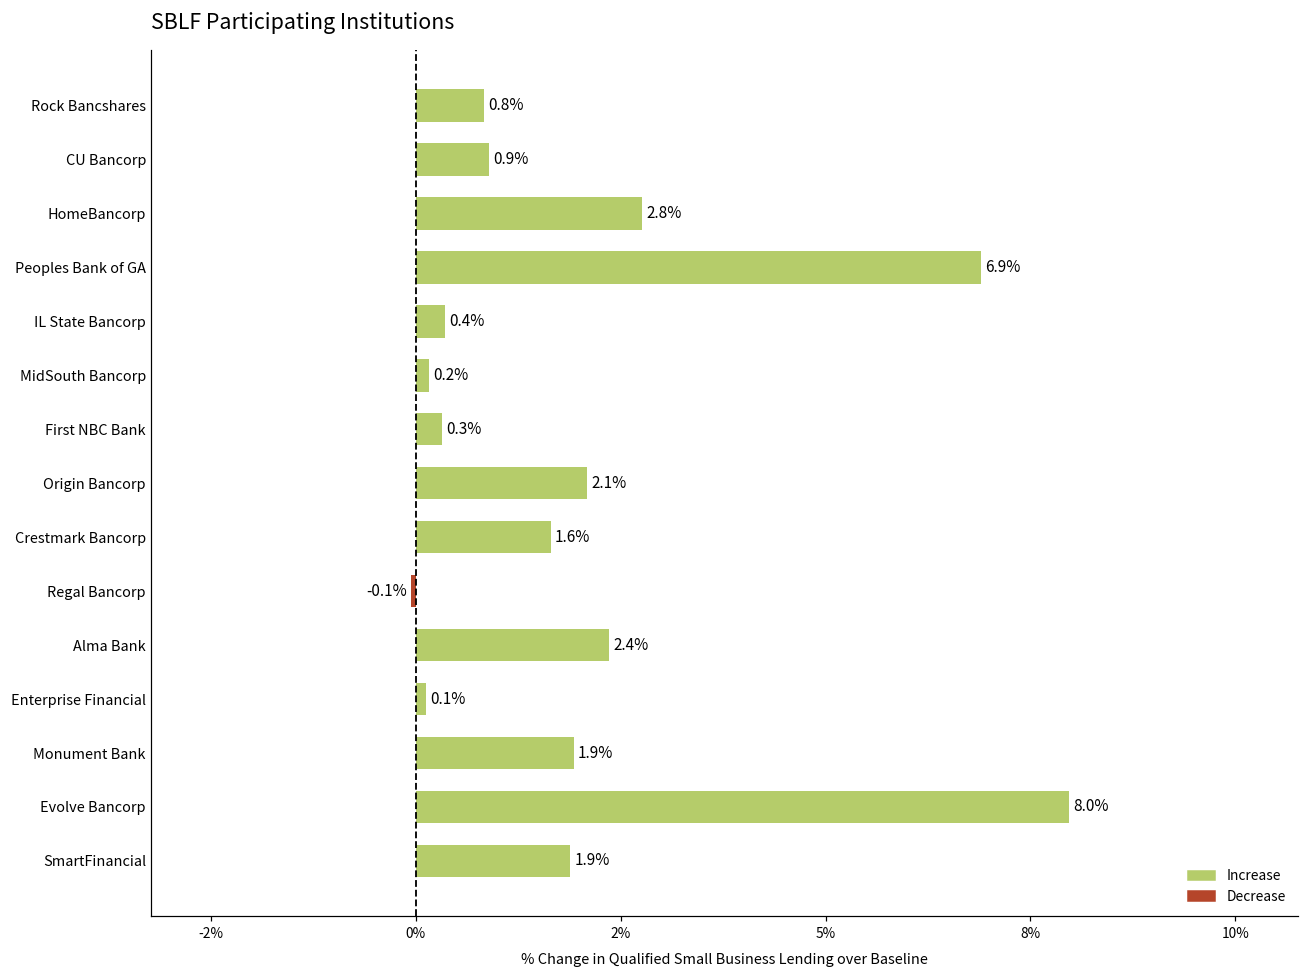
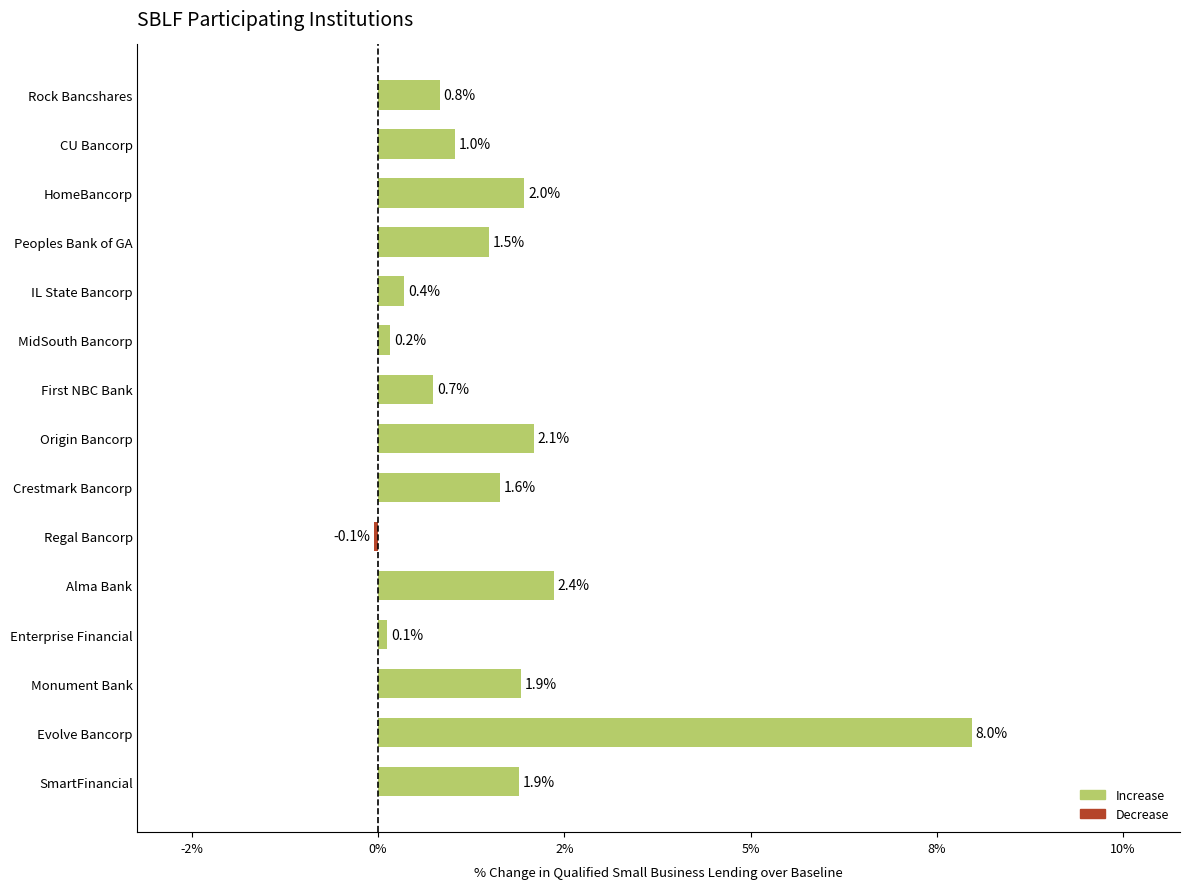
  {
    "Rock Bancshares": "0.8%",
-   "CU Bancorp": "0.9%",
-   "HomeBancorp": "2.8%",
-   "Peoples Bank of GA": "6.9%",
+   "CU Bancorp": "1.0%",
+   "HomeBancorp": "2.0%",
+   "Peoples Bank of GA": "1.5%",
    "IL State Bancorp": "0.4%",
    "MidSouth Bancorp": "0.2%",
-   "First NBC Bank": "0.3%",
+   "First NBC Bank": "0.7%",
    "Origin Bancorp": "2.1%",
    "Crestmark Bancorp": "1.6%",
    "Regal Bancorp": "-0.1%",
    "Alma Bank": "2.4%",
    "Enterprise Financial": "0.1%",
    "Monument Bank": "1.9%",
    "Evolve Bancorp": "8.0%",
    "SmartFinancial": "1.9%"
  }
